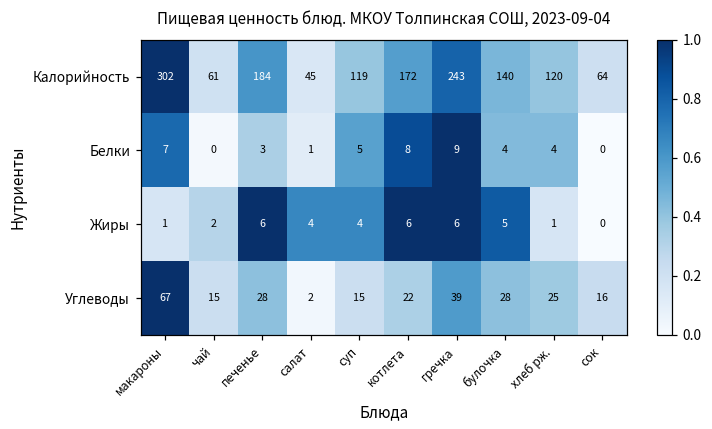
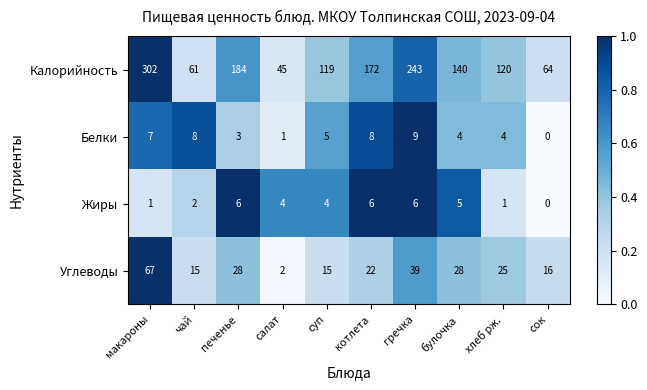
  {
    "Калорийность": {
      "макароны": 302,
      "чай": 61,
      "печенье": 184,
      "салат": 45,
      "суп": 119,
      "котлета": 172,
      "гречка": 243,
      "булочка": 140,
      "хлеб рж.": 120,
      "сок": 64
    },
    "Белки": {
      "макароны": 7,
-     "чай": 0,
+     "чай": 8,
      "печенье": 3,
      "салат": 1,
      "суп": 5,
      "котлета": 8,
      "гречка": 9,
      "булочка": 4,
      "хлеб рж.": 4,
      "сок": 0
    },
    "Жиры": {
      "макароны": 1,
      "чай": 2,
      "печенье": 6,
      "салат": 4,
      "суп": 4,
      "котлета": 6,
      "гречка": 6,
      "булочка": 5,
      "хлеб рж.": 1,
      "сок": 0
    },
    "Углеводы": {
      "макароны": 67,
      "чай": 15,
      "печенье": 28,
      "салат": 2,
      "суп": 15,
      "котлета": 22,
      "гречка": 39,
      "булочка": 28,
      "хлеб рж.": 25,
      "сок": 16
    }
  }
